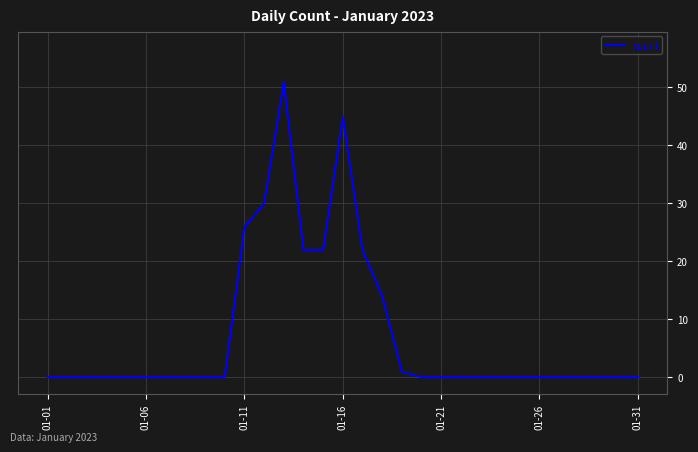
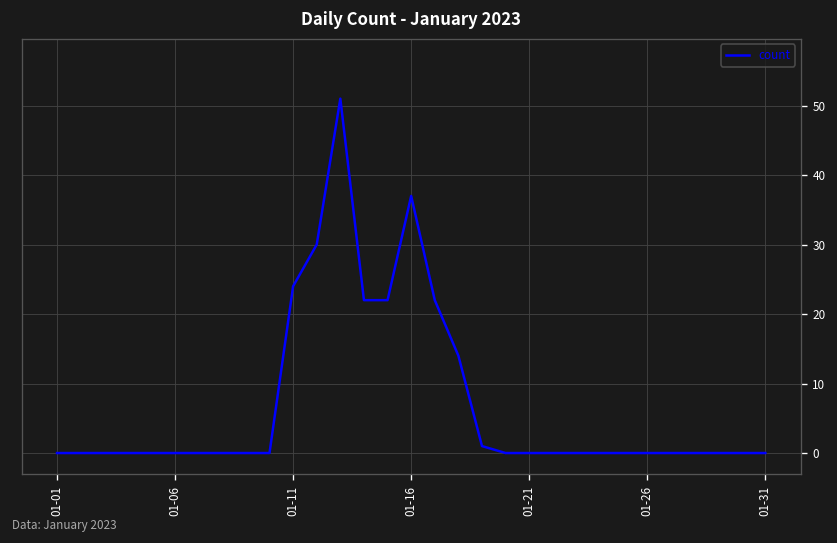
  {
    "01-01": 0,
    "01-06": 0,
-   "01-11": 26,
-   "01-16": 45,
+   "01-11": 24,
+   "01-16": 37,
    "01-21": 0,
    "01-26": 0,
    "01-31": 0
  }
